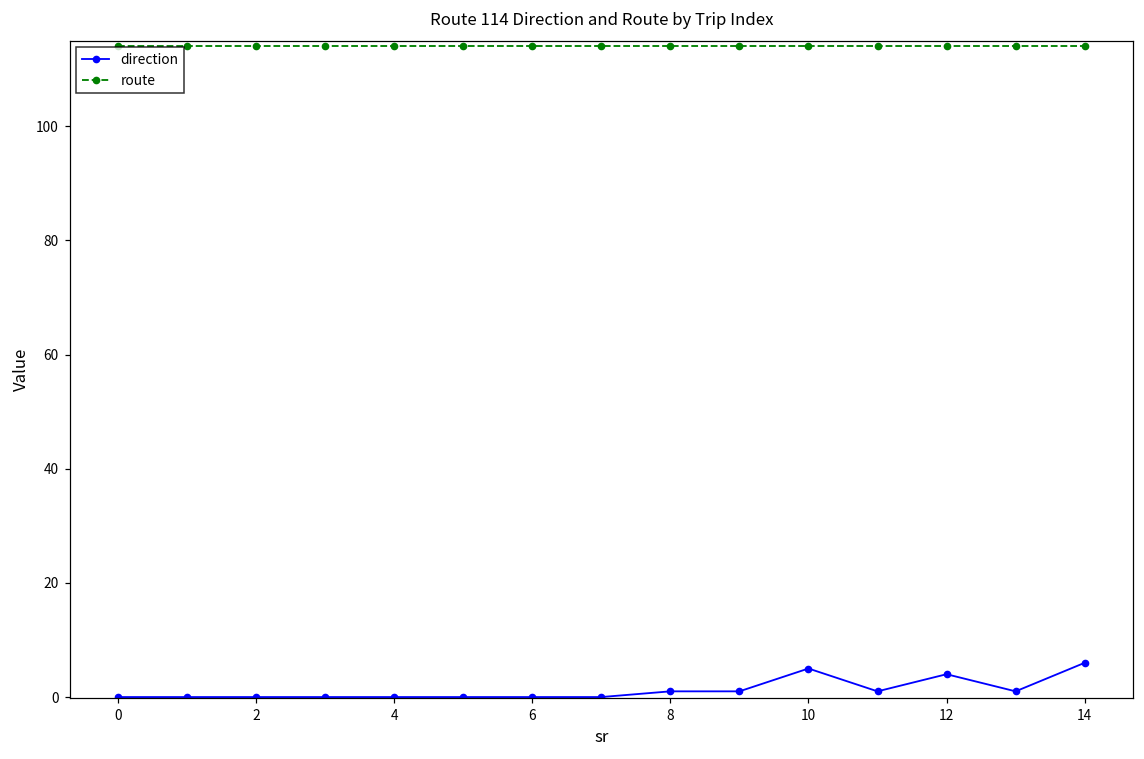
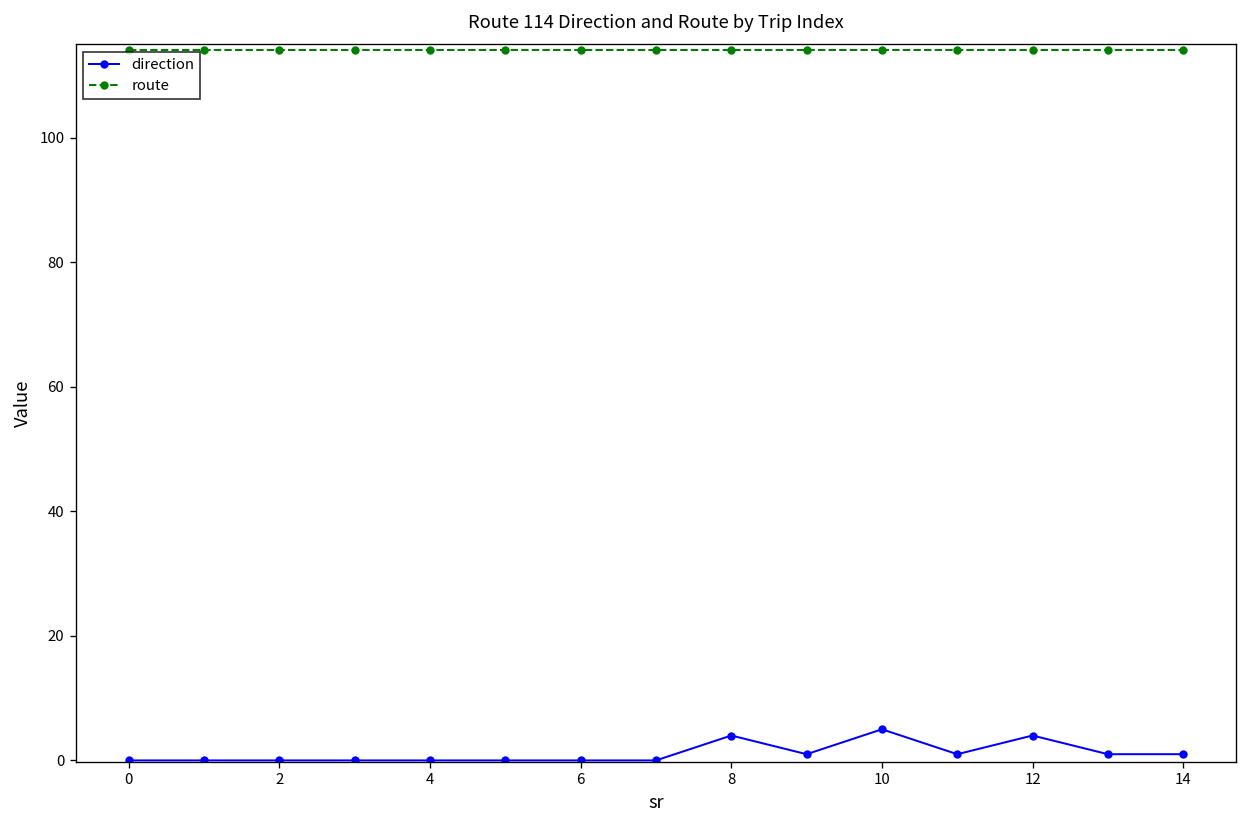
  {
    "direction": {
      "0": 0,
      "2": 0,
      "4": 0,
      "6": 0,
-     "8": 1,
+     "8": 4,
      "10": 5,
      "12": 4,
-     "14": 6
+     "14": 1
    },
    "route": {
      "0": 114,
      "2": 114,
      "4": 114,
      "6": 114,
      "8": 114,
      "10": 114,
      "12": 114,
      "14": 114
    }
  }
